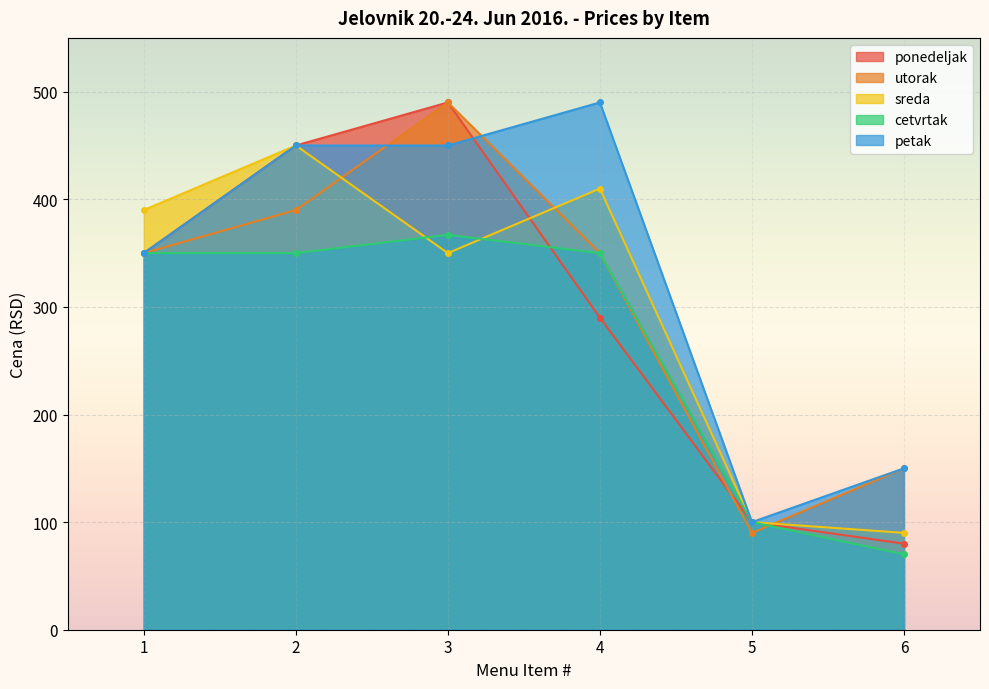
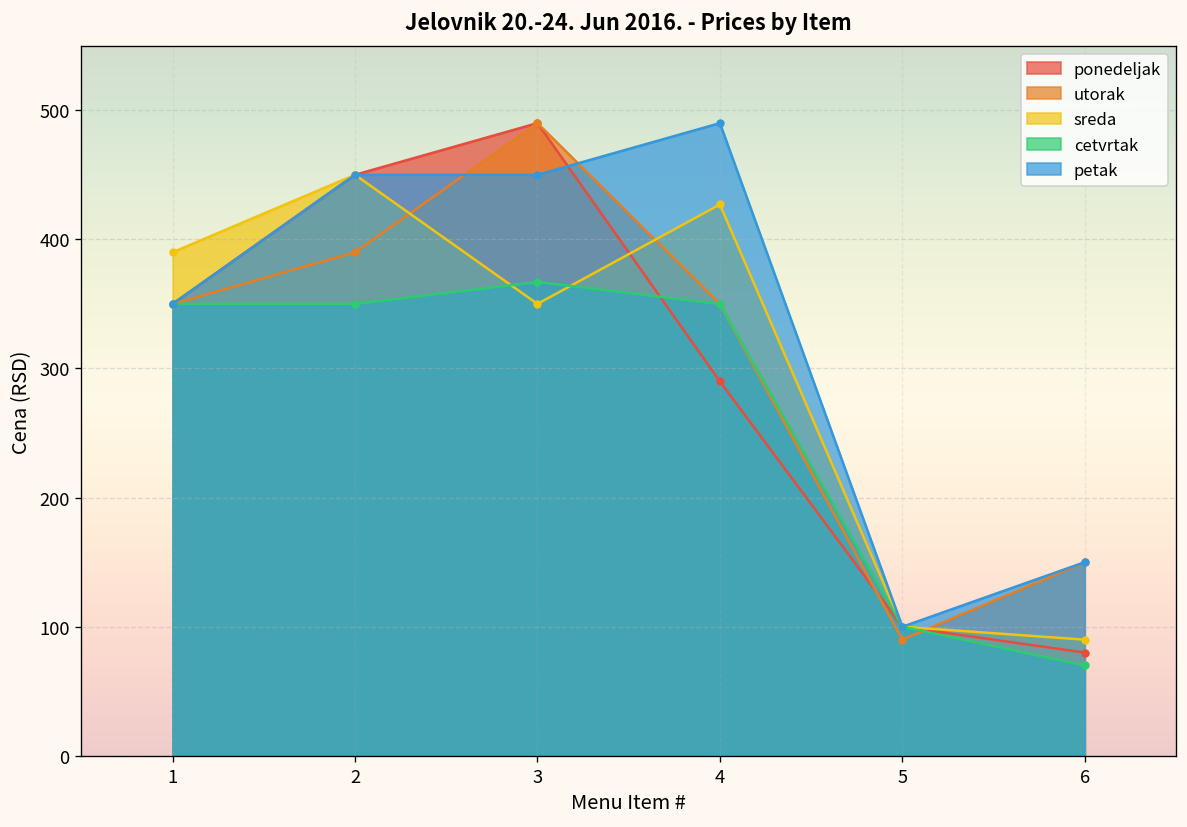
  {
    "sreda": {
      "1": 390,
      "3": 350,
-     "4": 410,
+     "4": 427,
      "6": 90
    },
    "cetvrtak": {
      "2": 350,
      "3": 367,
      "6": 70
    },
    "petak": {
      "3": 450,
      "4": 490
    }
  }
